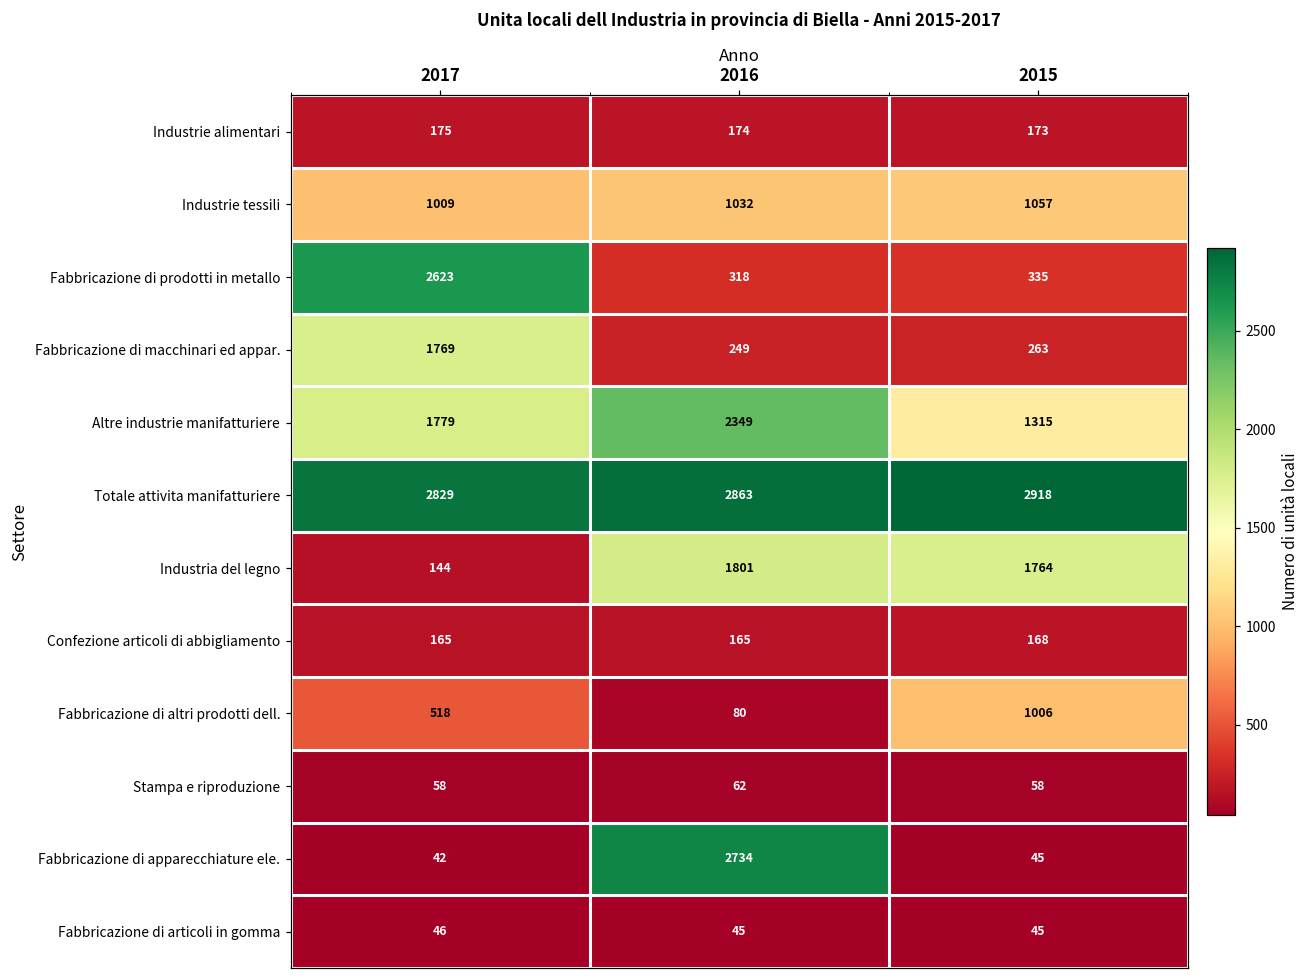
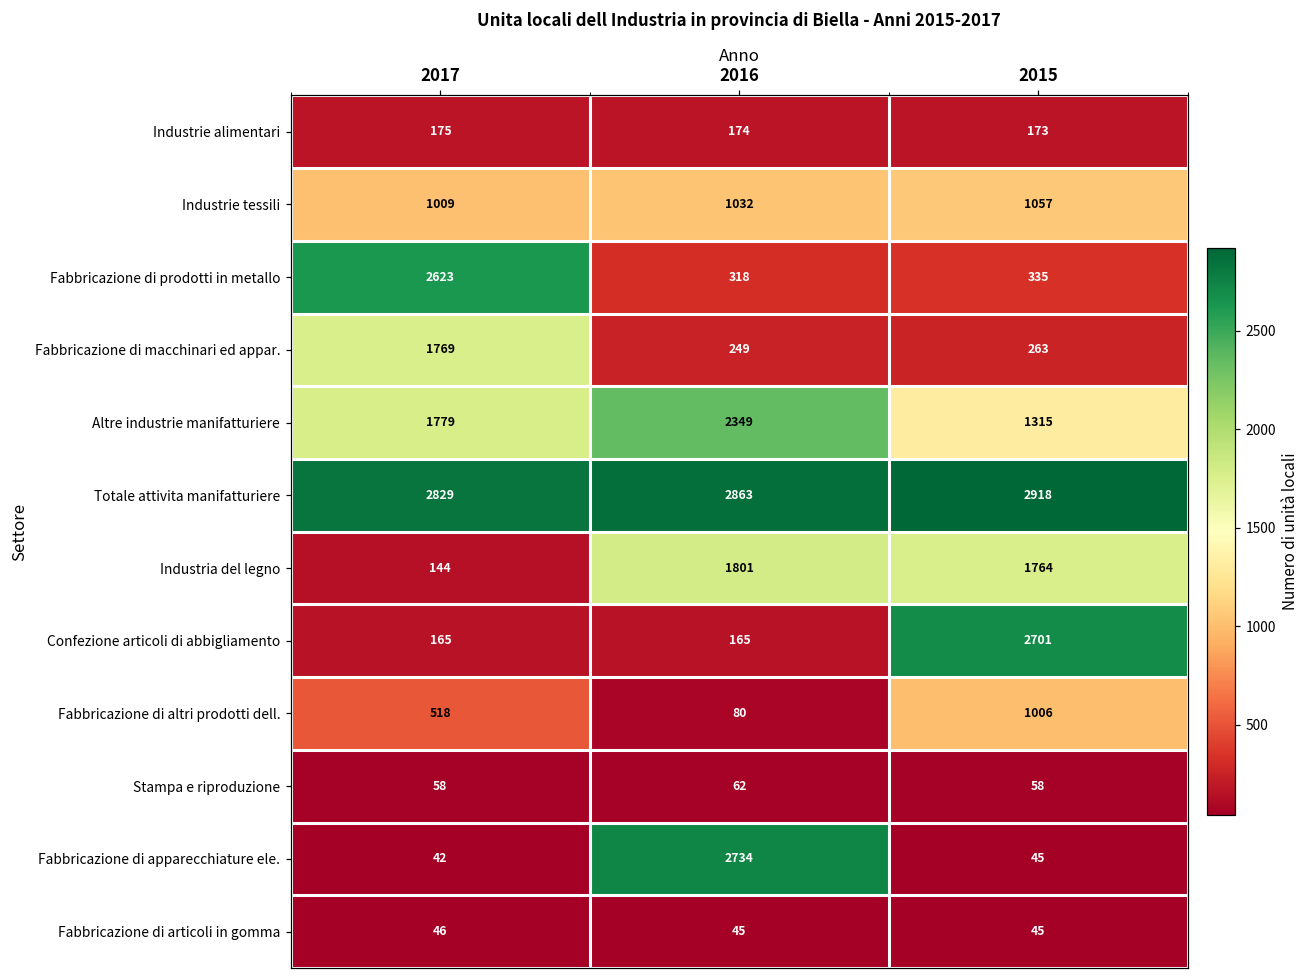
  {
    "Industrie alimentari": {
      "2017": 175,
      "2016": 174,
      "2015": 173
    },
    "Industrie tessili": {
      "2017": 1009,
      "2016": 1032,
      "2015": 1057
    },
    "Fabbricazione di prodotti in metallo": {
      "2017": 2623,
      "2016": 318,
      "2015": 335
    },
    "Fabbricazione di macchinari ed appar.": {
      "2017": 1769,
      "2016": 249,
      "2015": 263
    },
    "Altre industrie manifatturiere": {
      "2017": 1779,
      "2016": 2349,
      "2015": 1315
    },
    "Totale attivita manifatturiere": {
      "2017": 2829,
      "2016": 2863,
      "2015": 2918
    },
    "Industria del legno": {
      "2017": 144,
      "2016": 1801,
      "2015": 1764
    },
    "Confezione articoli di abbigliamento": {
      "2017": 165,
      "2016": 165,
-     "2015": 168
+     "2015": 2701
    },
    "Fabbricazione di altri prodotti dell.": {
      "2017": 518,
      "2016": 80,
      "2015": 1006
    },
    "Stampa e riproduzione": {
      "2017": 58,
      "2016": 62,
      "2015": 58
    },
    "Fabbricazione di apparecchiature ele.": {
      "2017": 42,
      "2016": 2734,
      "2015": 45
    },
    "Fabbricazione di articoli in gomma": {
      "2017": 46,
      "2016": 45,
      "2015": 45
    }
  }
